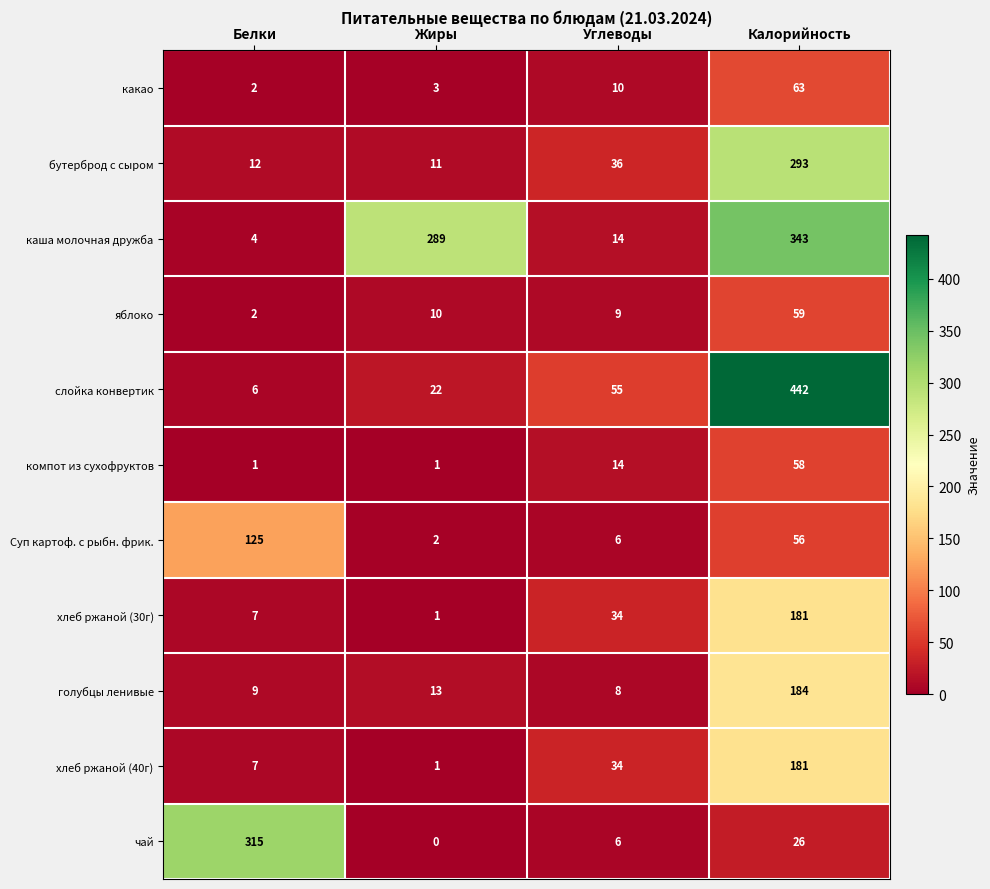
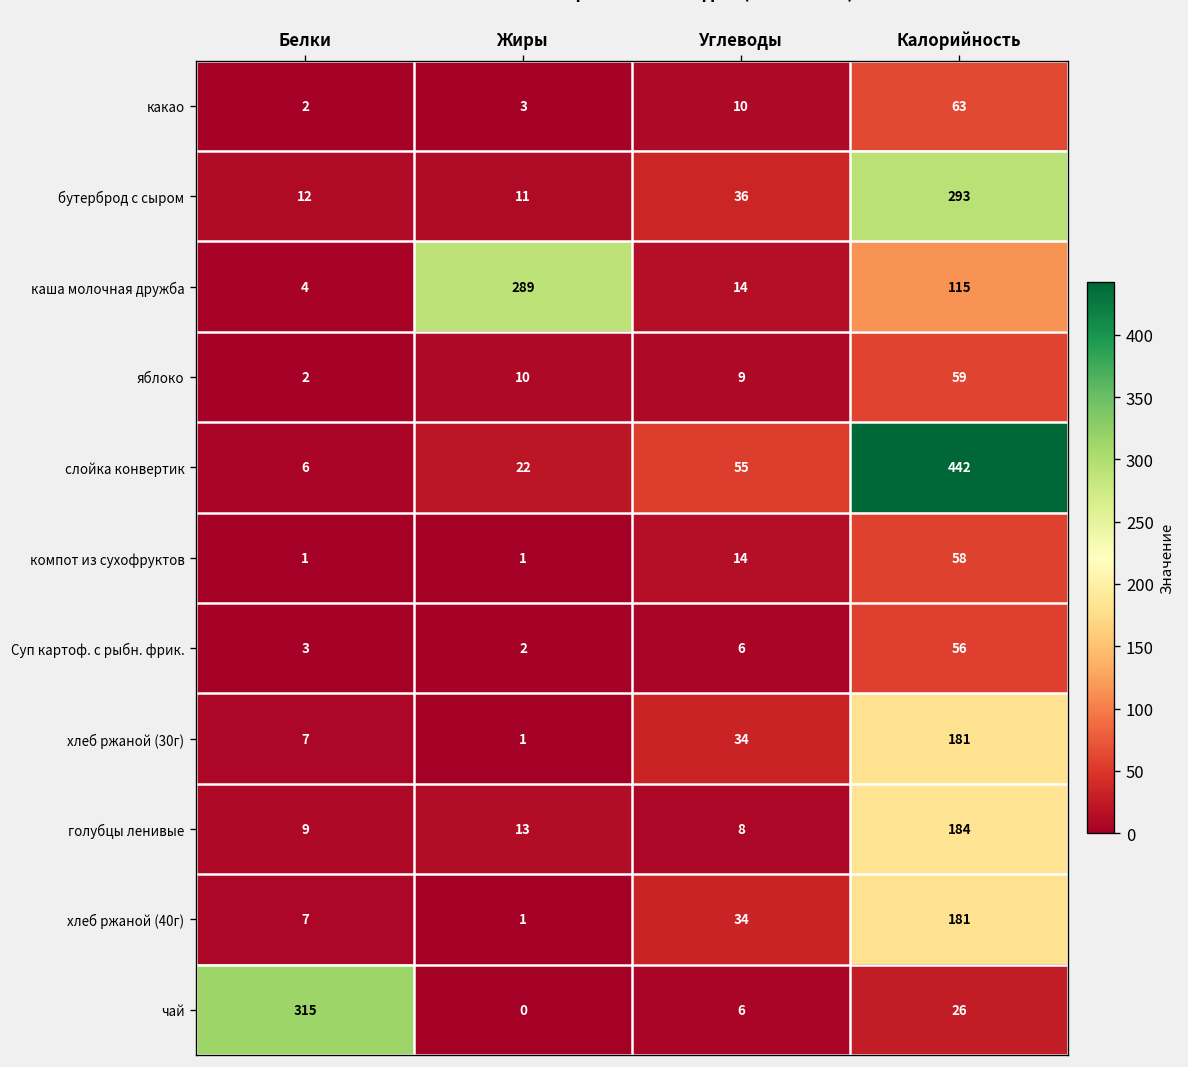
  {
    "какао": {
      "Белки": 2,
      "Жиры": 3,
      "Углеводы": 10,
      "Калорийность": 63
    },
    "бутерброд с сыром": {
      "Белки": 12,
      "Жиры": 11,
      "Углеводы": 36,
      "Калорийность": 293
    },
    "каша молочная дружба": {
      "Белки": 4,
      "Жиры": 289,
      "Углеводы": 14,
-     "Калорийность": 343
+     "Калорийность": 115
    },
    "яблоко": {
      "Белки": 2,
      "Жиры": 10,
      "Углеводы": 9,
      "Калорийность": 59
    },
    "слойка конвертик": {
      "Белки": 6,
      "Жиры": 22,
      "Углеводы": 55,
      "Калорийность": 442
    },
    "компот из сухофруктов": {
      "Белки": 1,
      "Жиры": 1,
      "Углеводы": 14,
      "Калорийность": 58
    },
    "Суп картоф. с рыбн. фрик.": {
-     "Белки": 125,
+     "Белки": 3,
      "Жиры": 2,
      "Углеводы": 6,
      "Калорийность": 56
    },
    "хлеб ржаной (30г)": {
      "Белки": 7,
      "Жиры": 1,
      "Углеводы": 34,
      "Калорийность": 181
    },
    "голубцы ленивые": {
      "Белки": 9,
      "Жиры": 13,
      "Углеводы": 8,
      "Калорийность": 184
    },
    "хлеб ржаной (40г)": {
      "Белки": 7,
      "Жиры": 1,
      "Углеводы": 34,
      "Калорийность": 181
    },
    "чай": {
      "Белки": 315,
      "Жиры": 0,
      "Углеводы": 6,
      "Калорийность": 26
    }
  }
